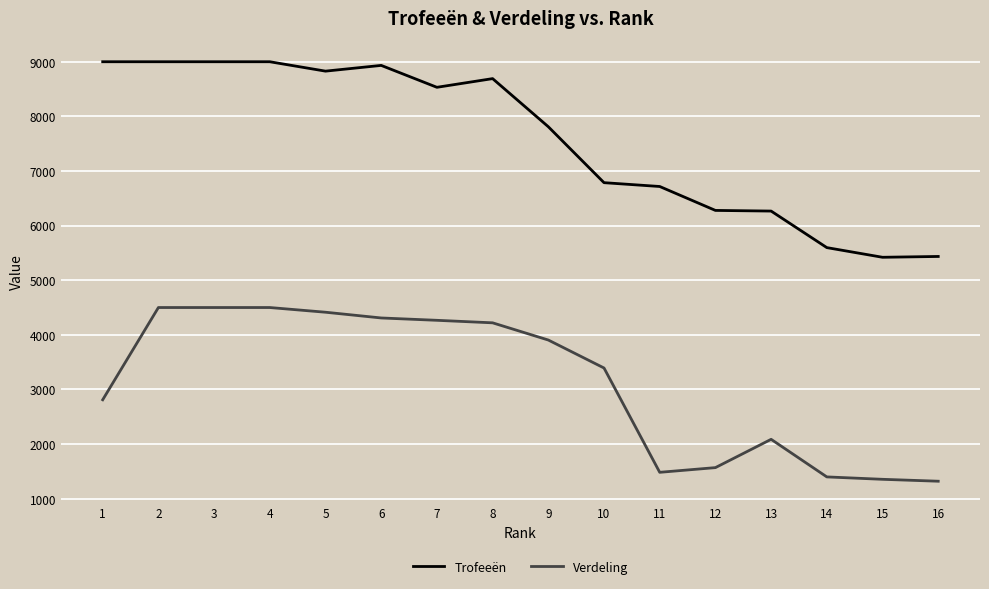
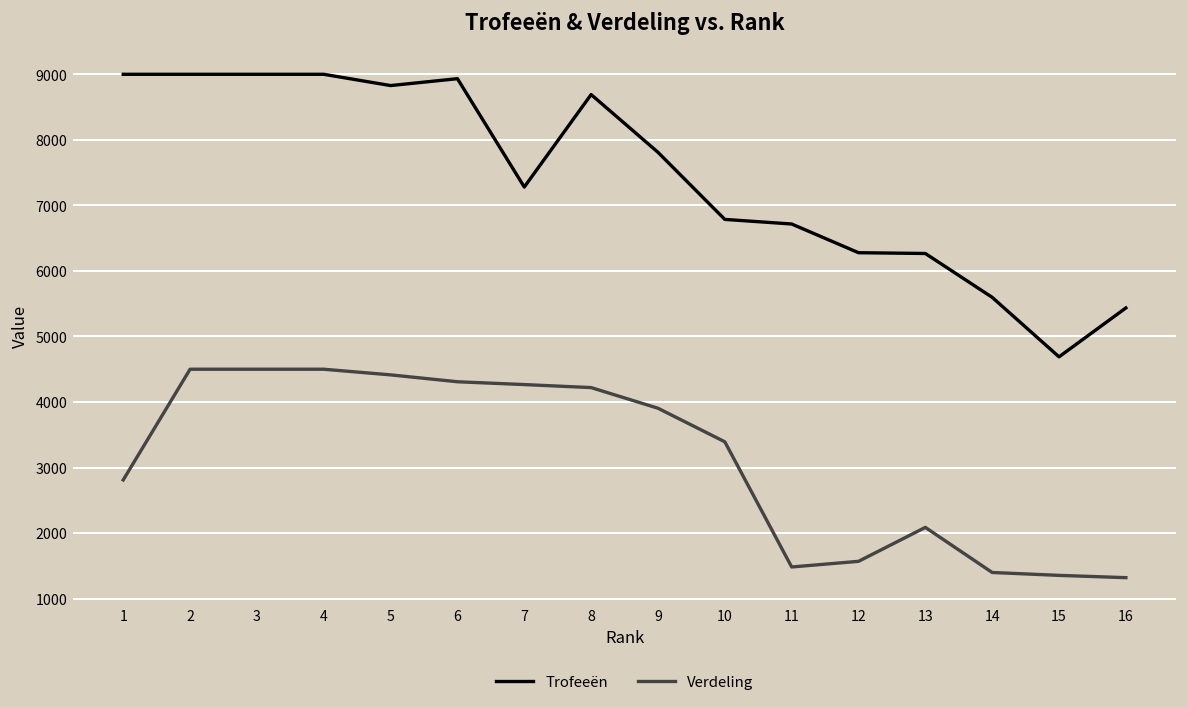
  {
    "Trofeeën": {
      "1": 9000,
      "2": 9000,
      "3": 9000,
      "4": 9000,
      "5": 8800,
      "6": 8900,
-     "7": 8500,
+     "7": 7300,
      "8": 8700,
      "9": 7800,
      "10": 6800,
      "11": 6700,
      "12": 6300,
      "13": 6300,
      "14": 5600,
-     "15": 5400,
+     "15": 4700,
      "16": 5400
    },
    "Verdeling": {
      "1": 2800,
      "2": 4500,
      "3": 4500,
      "4": 4500,
      "5": 4400,
      "6": 4300,
      "7": 4300,
      "8": 4200,
      "9": 3900,
      "10": 3400,
      "11": 1500,
      "12": 1600,
      "13": 2100,
      "14": 1400,
      "15": 1400,
      "16": 1300
    }
  }
